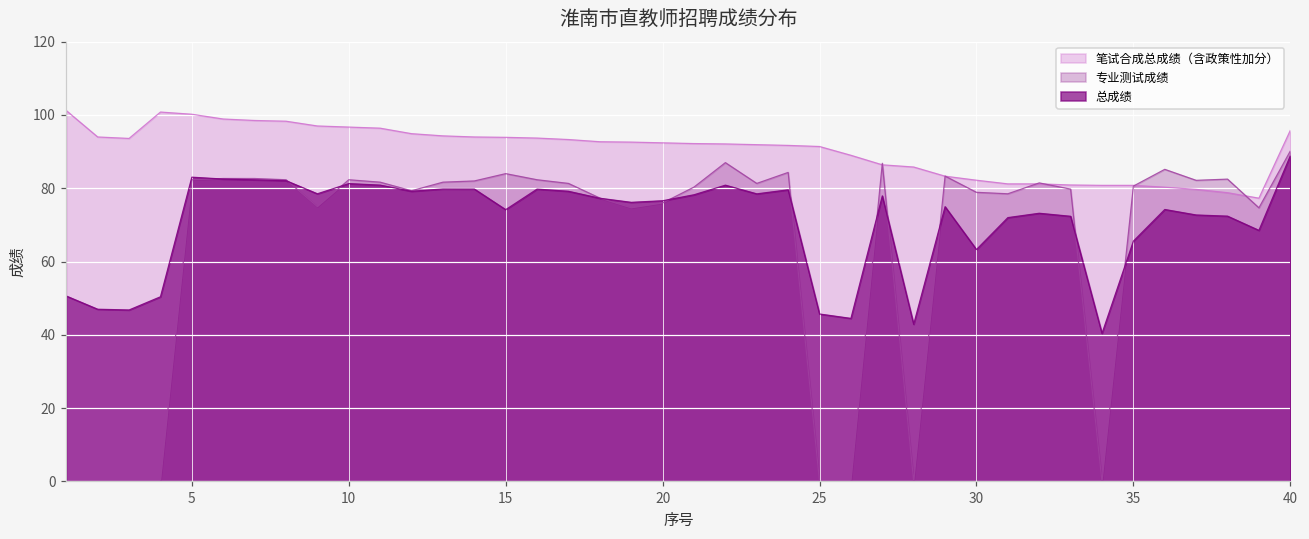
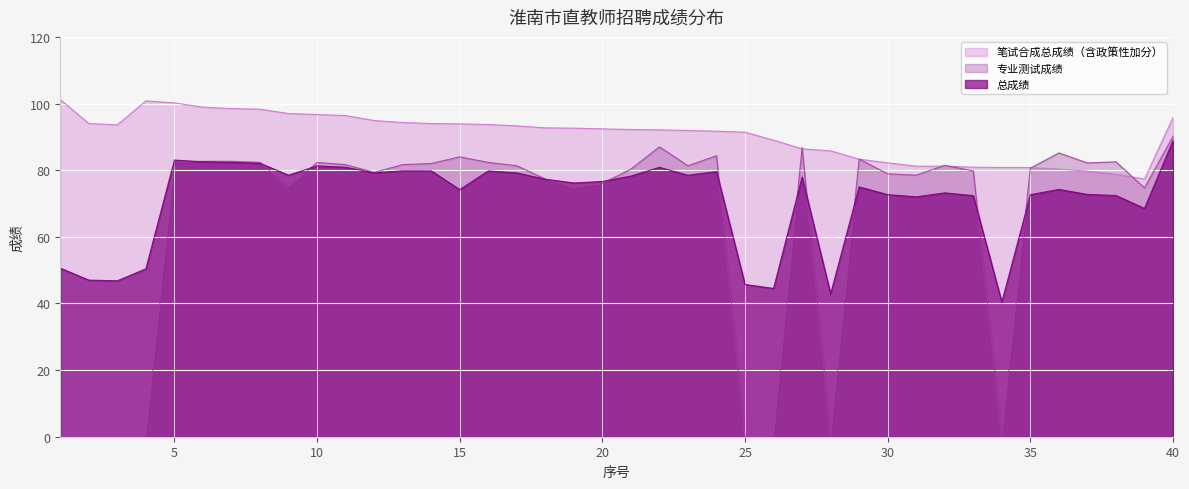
  {
    "总成绩": {
      "10": 81,
      "15": 74,
      "25": 46,
-     "30": 63,
-     "35": 66,
+     "30": 73,
+     "35": 73,
      "40": 89
    }
  }
